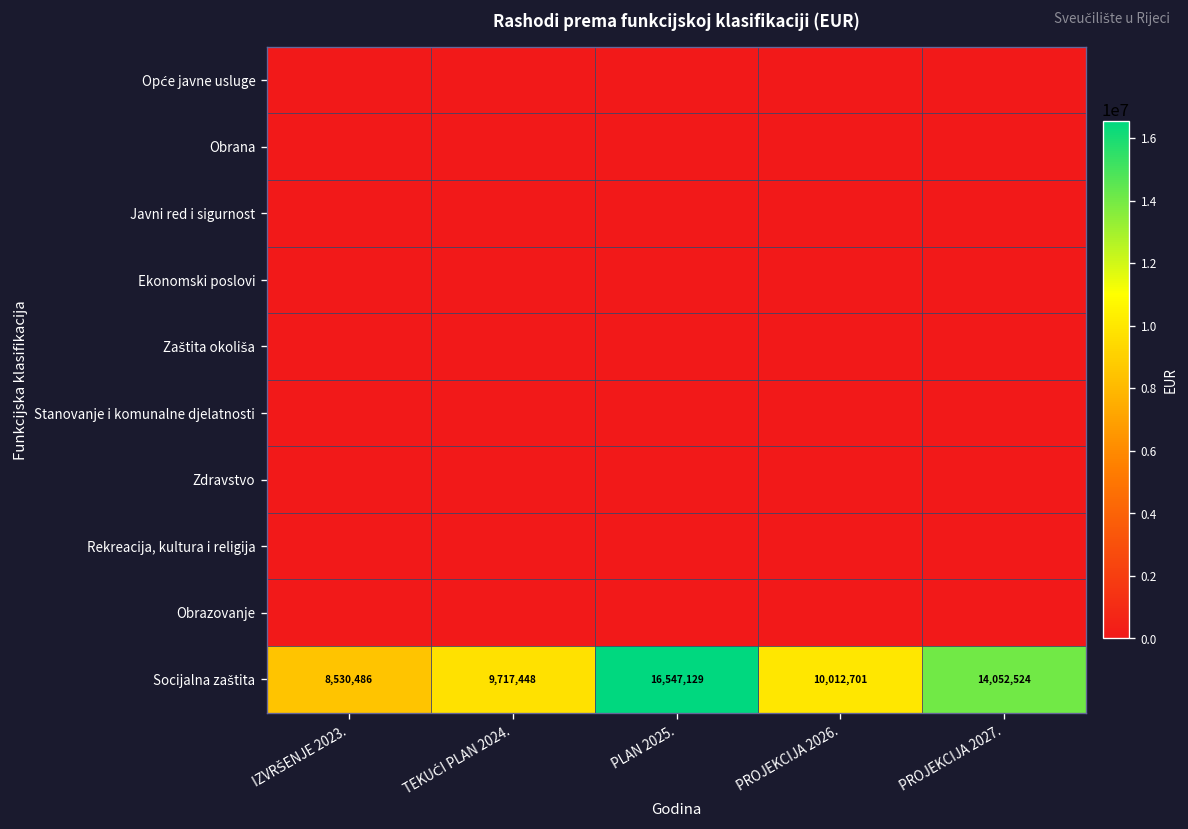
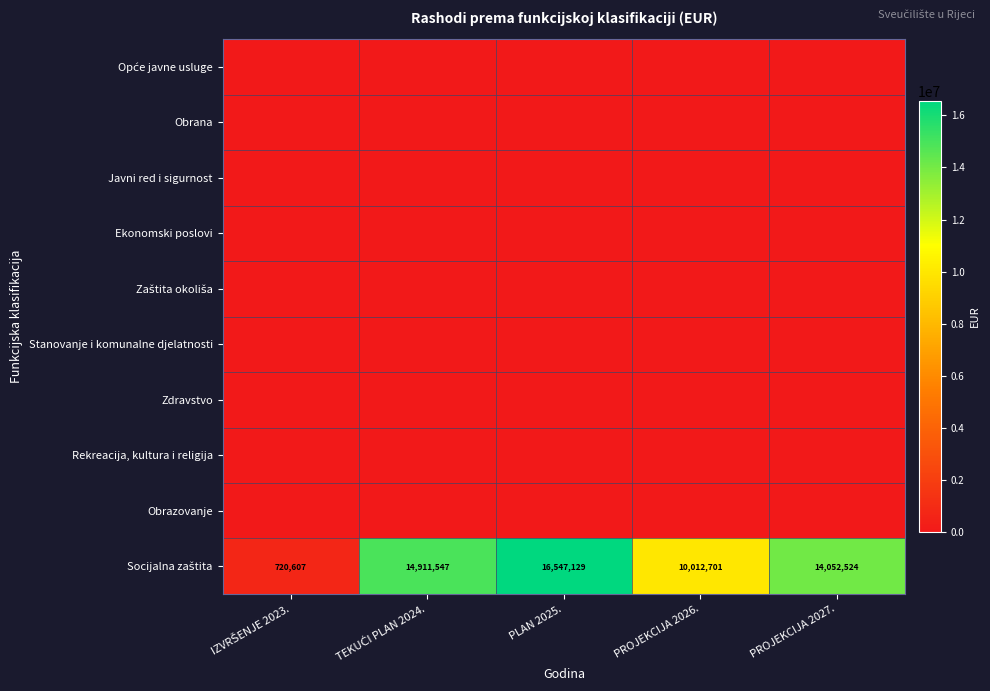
  {
    "Socijalna zaštita": {
-     "IZVRŠENJE 2023.": "8,530,486",
-     "TEKUĆI PLAN 2024.": "9,717,448",
+     "IZVRŠENJE 2023.": "720,607",
+     "TEKUĆI PLAN 2024.": "14,911,547",
      "PLAN 2025.": "16,547,129",
      "PROJEKCIJA 2026.": "10,012,701",
      "PROJEKCIJA 2027.": "14,052,524"
    }
  }
